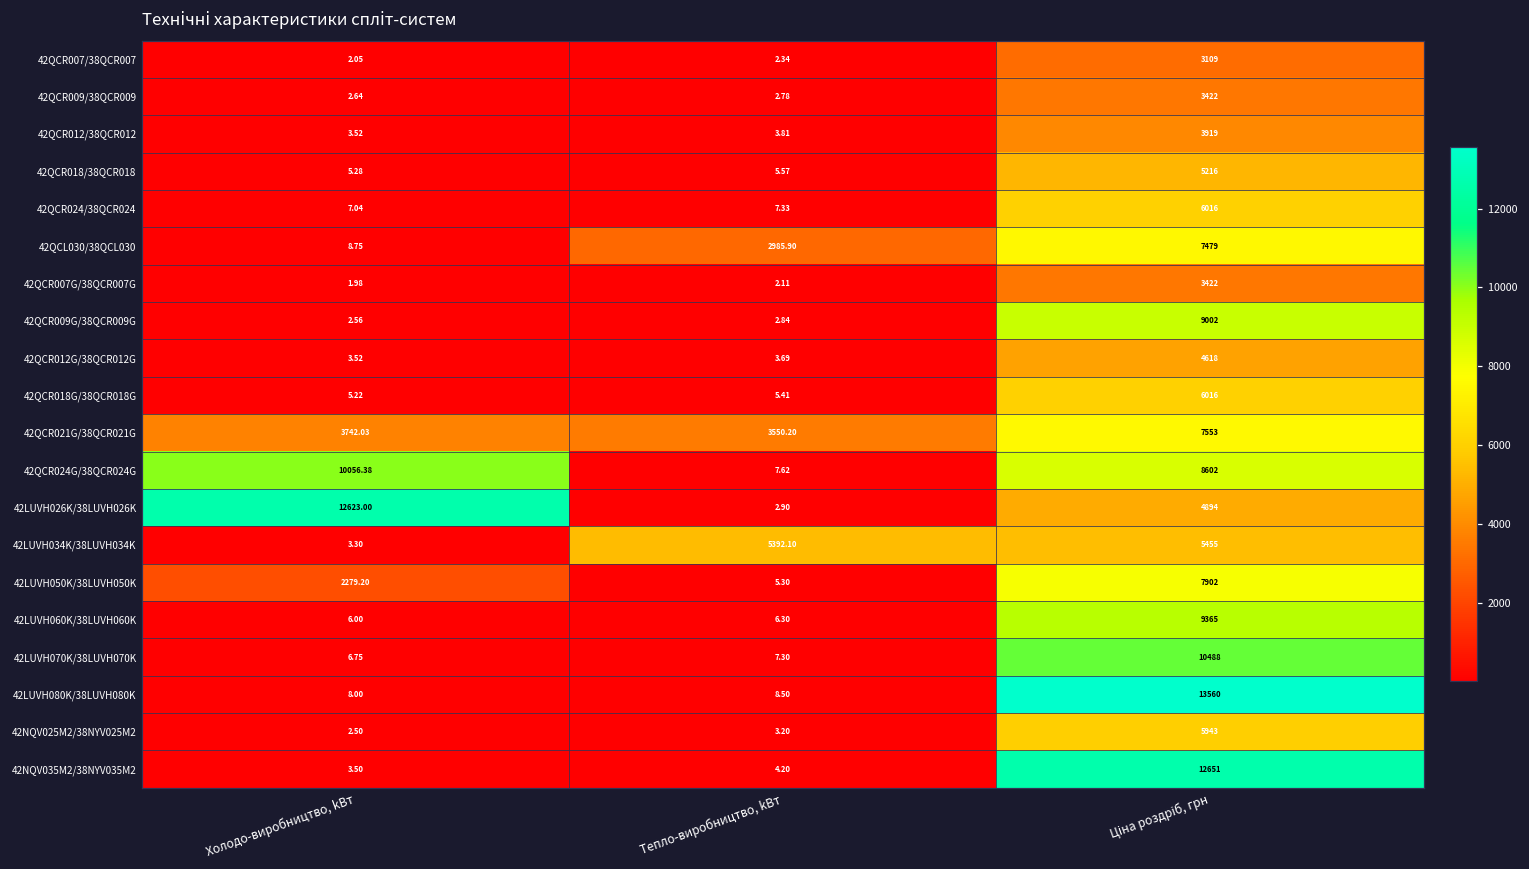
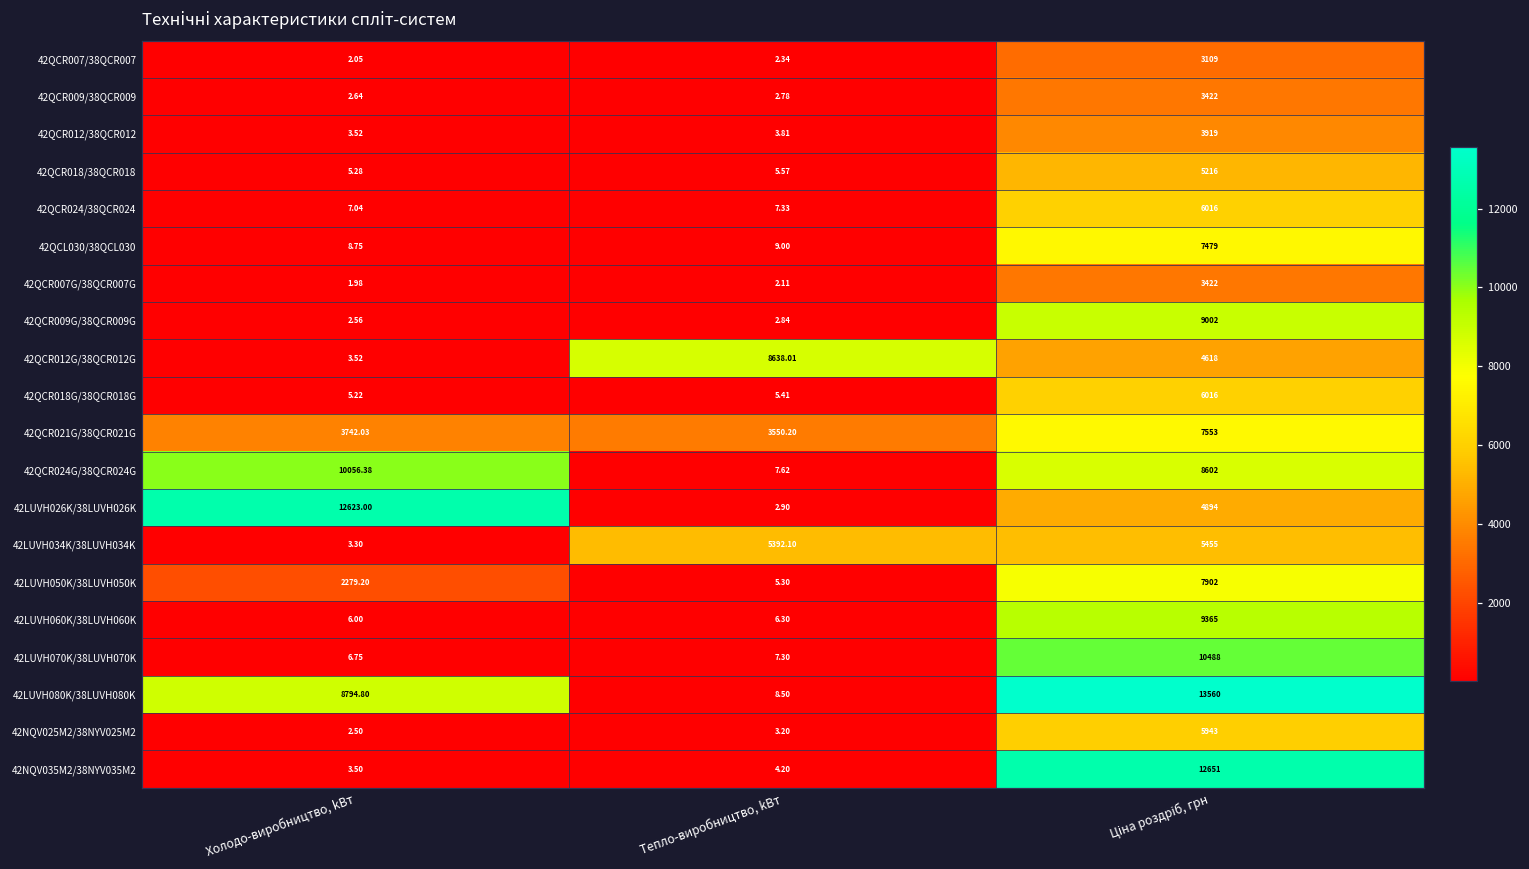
  {
    "42QCR007/38QCR007": {
      "Холодо-виробництво, kВт": 2.05,
      "Тепло-виробництво, kВт": 2.34,
      "Ціна роздріб, грн": 3109
    },
    "42QCR009/38QCR009": {
      "Холодо-виробництво, kВт": 2.64,
      "Тепло-виробництво, kВт": 2.78,
      "Ціна роздріб, грн": 3422
    },
    "42QCR012/38QCR012": {
      "Холодо-виробництво, kВт": 3.52,
      "Тепло-виробництво, kВт": 3.81,
      "Ціна роздріб, грн": 3919
    },
    "42QCR018/38QCR018": {
      "Холодо-виробництво, kВт": 5.28,
      "Тепло-виробництво, kВт": 5.57,
      "Ціна роздріб, грн": 5216
    },
    "42QCR024/38QCR024": {
      "Холодо-виробництво, kВт": 7.04,
      "Тепло-виробництво, kВт": 7.33,
      "Ціна роздріб, грн": 6016
    },
    "42QCL030/38QCL030": {
      "Холодо-виробництво, kВт": 8.75,
-     "Тепло-виробництво, kВт": 2985.90,
+     "Тепло-виробництво, kВт": 9.00,
      "Ціна роздріб, грн": 7479
    },
    "42QCR007G/38QCR007G": {
      "Холодо-виробництво, kВт": 1.98,
      "Тепло-виробництво, kВт": 2.11,
      "Ціна роздріб, грн": 3422
    },
    "42QCR009G/38QCR009G": {
      "Холодо-виробництво, kВт": 2.56,
      "Тепло-виробництво, kВт": 2.84,
      "Ціна роздріб, грн": 9002
    },
    "42QCR012G/38QCR012G": {
      "Холодо-виробництво, kВт": 3.52,
-     "Тепло-виробництво, kВт": 3.69,
+     "Тепло-виробництво, kВт": 8638.01,
      "Ціна роздріб, грн": 4618
    },
    "42QCR018G/38QCR018G": {
      "Холодо-виробництво, kВт": 5.22,
      "Тепло-виробництво, kВт": 5.41,
      "Ціна роздріб, грн": 6016
    },
    "42QCR021G/38QCR021G": {
      "Холодо-виробництво, kВт": 3742.03,
      "Тепло-виробництво, kВт": 3550.20,
      "Ціна роздріб, грн": 7553
    },
    "42QCR024G/38QCR024G": {
      "Холодо-виробництво, kВт": 10056.38,
      "Тепло-виробництво, kВт": 7.62,
      "Ціна роздріб, грн": 8602
    },
    "42LUVH026K/38LUVH026K": {
      "Холодо-виробництво, kВт": 12623.00,
      "Тепло-виробництво, kВт": 2.90,
      "Ціна роздріб, грн": 4894
    },
    "42LUVH034K/38LUVH034K": {
      "Холодо-виробництво, kВт": 3.30,
      "Тепло-виробництво, kВт": 5392.10,
      "Ціна роздріб, грн": 5455
    },
    "42LUVH050K/38LUVH050K": {
      "Холодо-виробництво, kВт": 2279.20,
      "Тепло-виробництво, kВт": 5.30,
      "Ціна роздріб, грн": 7902
    },
    "42LUVH060K/38LUVH060K": {
      "Холодо-виробництво, kВт": 6.00,
      "Тепло-виробництво, kВт": 6.30,
      "Ціна роздріб, грн": 9365
    },
    "42LUVH070K/38LUVH070K": {
      "Холодо-виробництво, kВт": 6.75,
      "Тепло-виробництво, kВт": 7.30,
      "Ціна роздріб, грн": 10488
    },
    "42LUVH080K/38LUVH080K": {
-     "Холодо-виробництво, kВт": 8.00,
+     "Холодо-виробництво, kВт": 8794.80,
      "Тепло-виробництво, kВт": 8.50,
      "Ціна роздріб, грн": 13560
    },
    "42NQV025M2/38NYV025M2": {
      "Холодо-виробництво, kВт": 2.50,
      "Тепло-виробництво, kВт": 3.20,
      "Ціна роздріб, грн": 5943
    },
    "42NQV035M2/38NYV035M2": {
      "Холодо-виробництво, kВт": 3.50,
      "Тепло-виробництво, kВт": 4.20,
      "Ціна роздріб, грн": 12651
    }
  }
